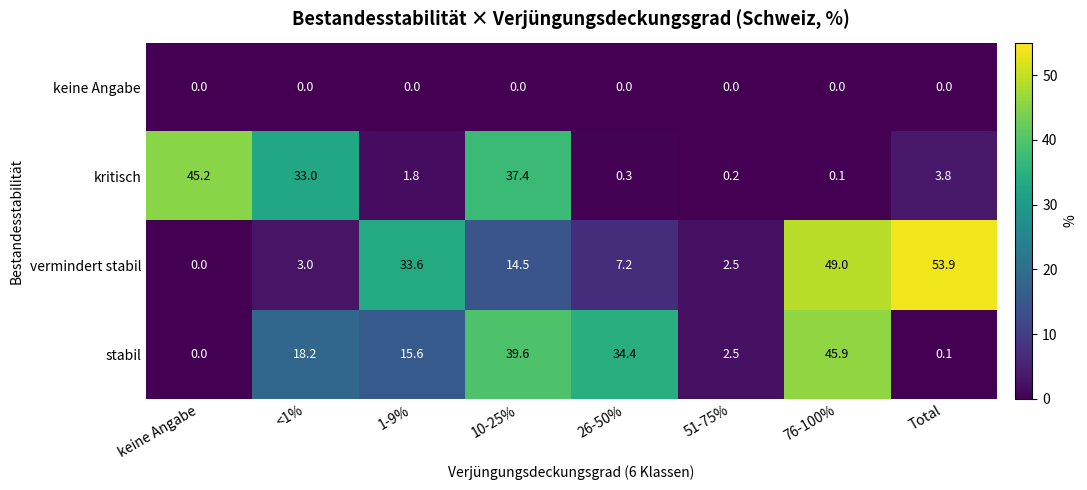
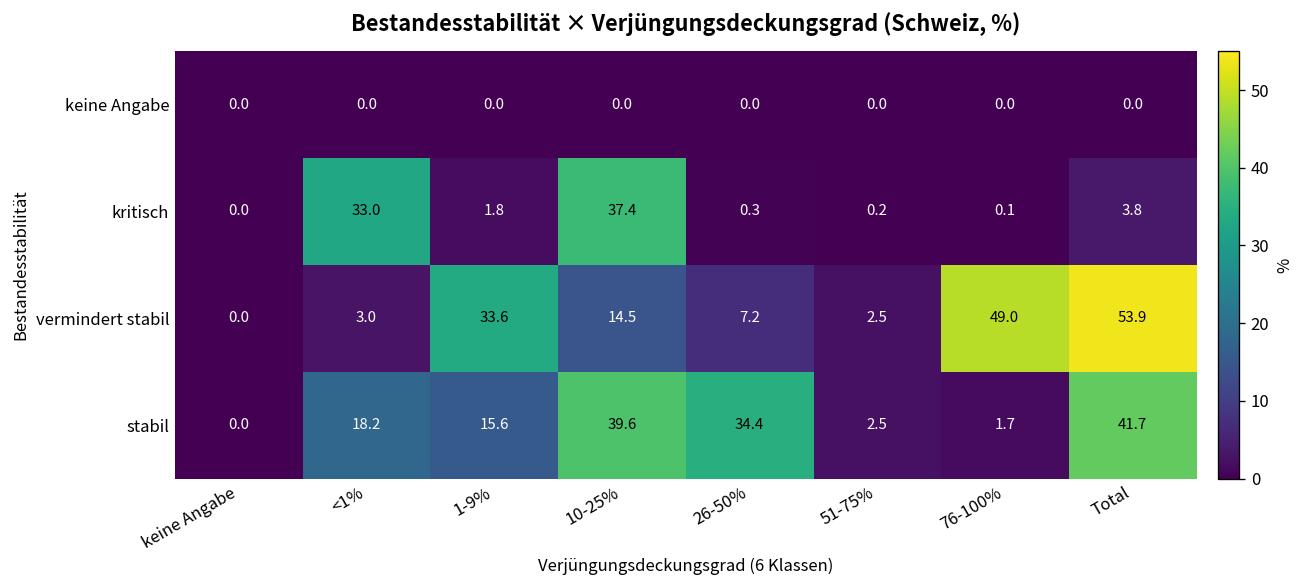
  {
    "keine Angabe": {
      "keine Angabe": 0.0,
      "<1%": 0.0,
      "1-9%": 0.0,
      "10-25%": 0.0,
      "26-50%": 0.0,
      "51-75%": 0.0,
      "76-100%": 0.0,
      "Total": 0.0
    },
    "kritisch": {
-     "keine Angabe": 45.2,
+     "keine Angabe": 0.0,
      "<1%": 33.0,
      "1-9%": 1.8,
      "10-25%": 37.4,
      "26-50%": 0.3,
      "51-75%": 0.2,
      "76-100%": 0.1,
      "Total": 3.8
    },
    "vermindert stabil": {
      "keine Angabe": 0.0,
      "<1%": 3.0,
      "1-9%": 33.6,
      "10-25%": 14.5,
      "26-50%": 7.2,
      "51-75%": 2.5,
      "76-100%": 49.0,
      "Total": 53.9
    },
    "stabil": {
      "keine Angabe": 0.0,
      "<1%": 18.2,
      "1-9%": 15.6,
      "10-25%": 39.6,
      "26-50%": 34.4,
      "51-75%": 2.5,
-     "76-100%": 45.9,
-     "Total": 0.1
+     "76-100%": 1.7,
+     "Total": 41.7
    }
  }
